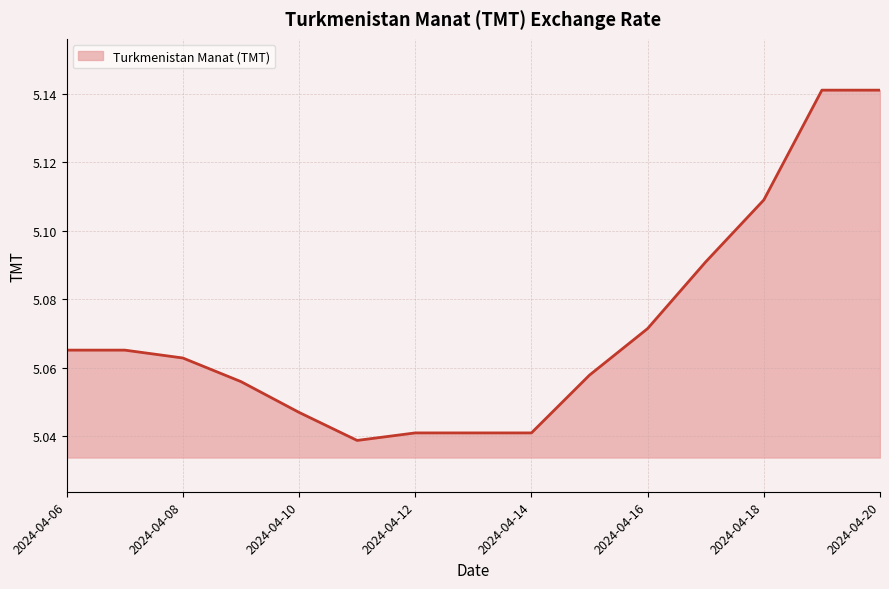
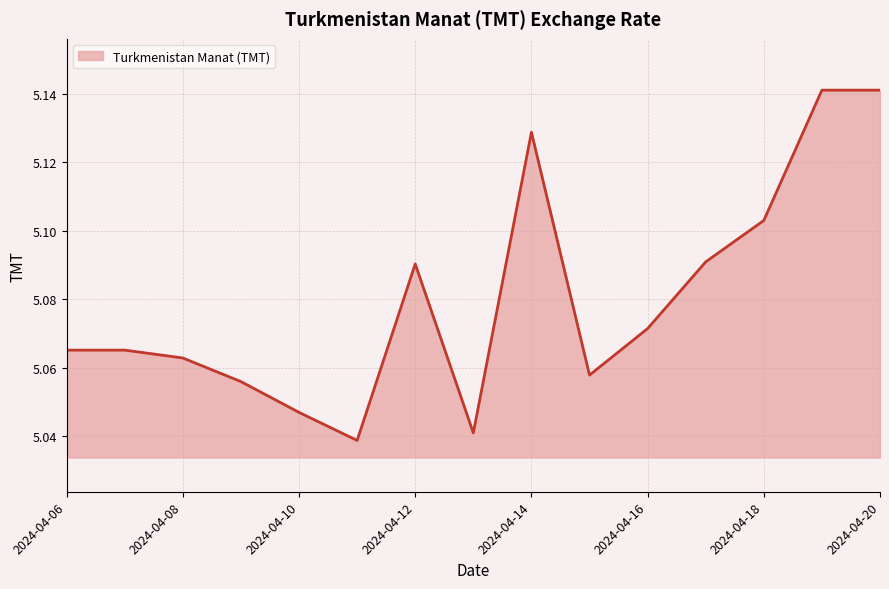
  {
    "2024-04-06": 5.065,
    "2024-04-08": 5.063,
    "2024-04-10": 5.047,
-   "2024-04-12": 5.041,
-   "2024-04-14": 5.041,
+   "2024-04-12": 5.090,
+   "2024-04-14": 5.129,
    "2024-04-16": 5.071,
-   "2024-04-18": 5.109,
+   "2024-04-18": 5.103,
    "2024-04-20": 5.141
  }
